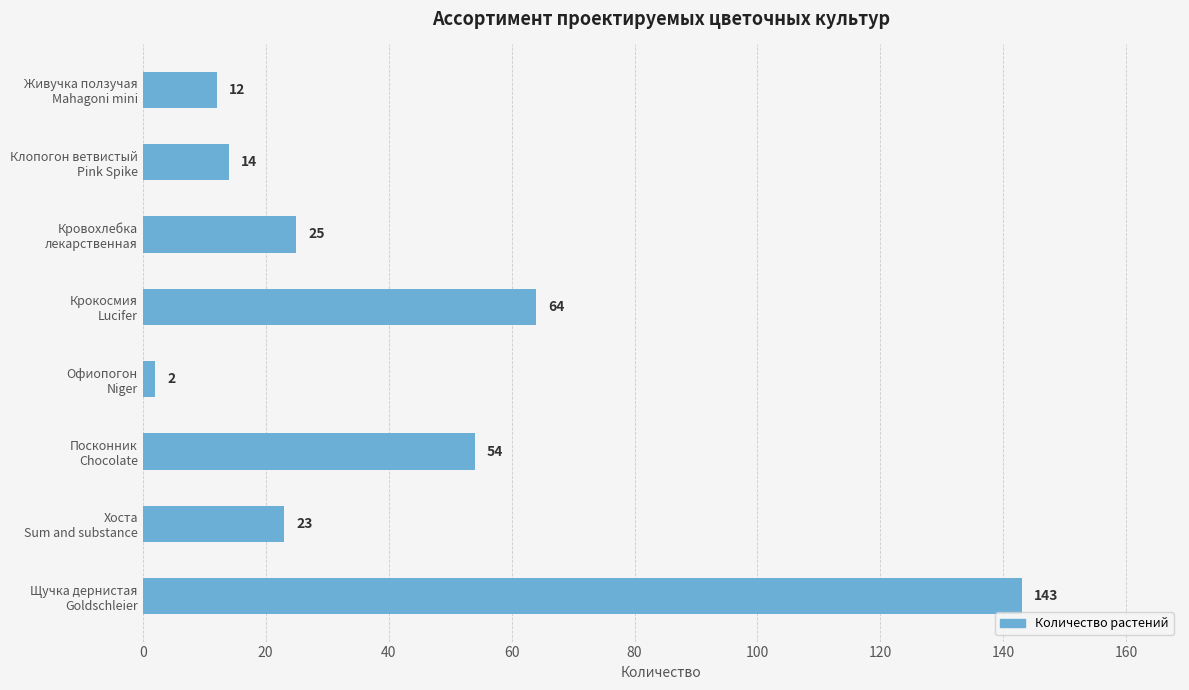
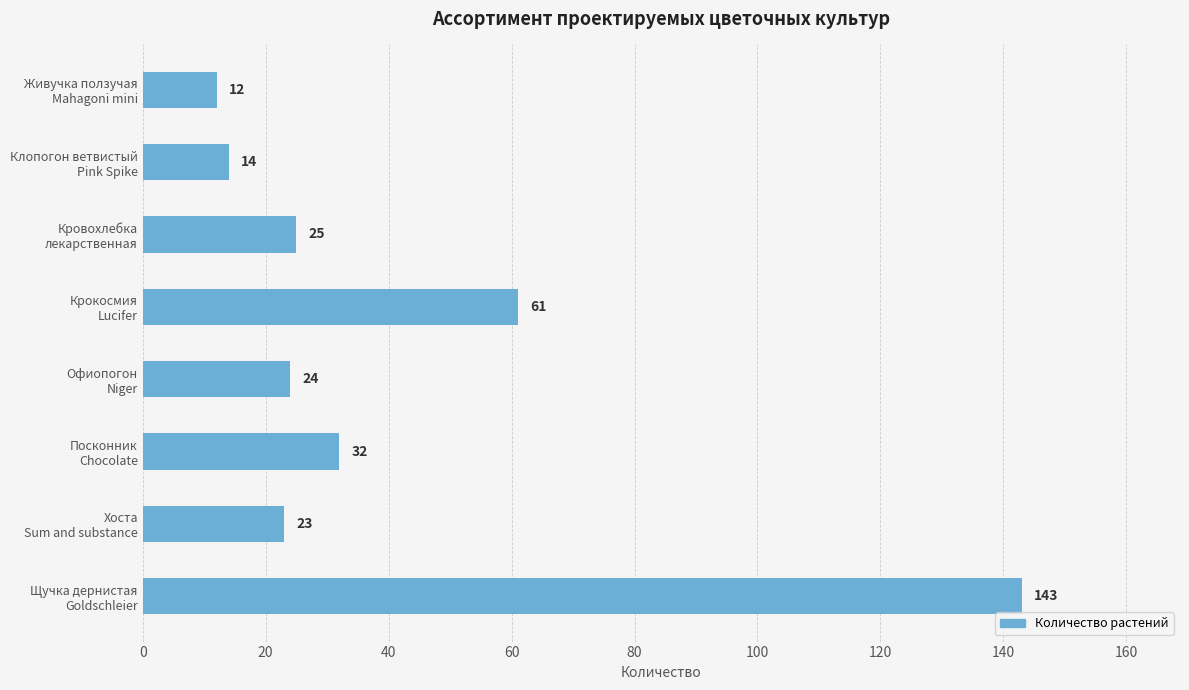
  {
    "Живучка ползучая Mahagoni mini": 12,
    "Клопогон ветвистый Pink Spike": 14,
    "Кровохлебка лекарственная": 25,
-   "Крокосмия Lucifer": 64,
-   "Офиопогон Niger": 2,
-   "Посконник Chocolate": 54,
+   "Крокосмия Lucifer": 61,
+   "Офиопогон Niger": 24,
+   "Посконник Chocolate": 32,
    "Хоста Sum and substance": 23,
    "Щучка дернистая Goldschleier": 143
  }
